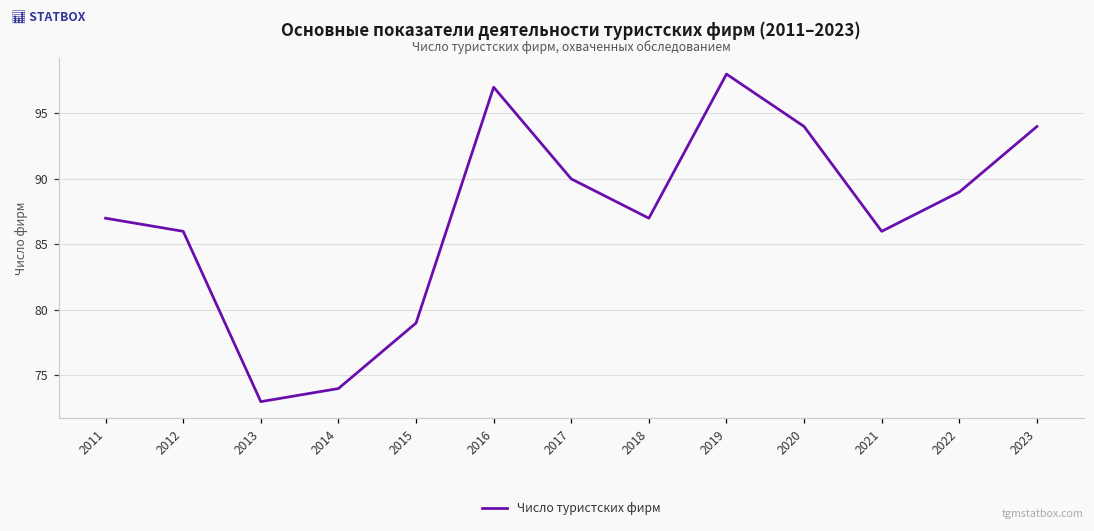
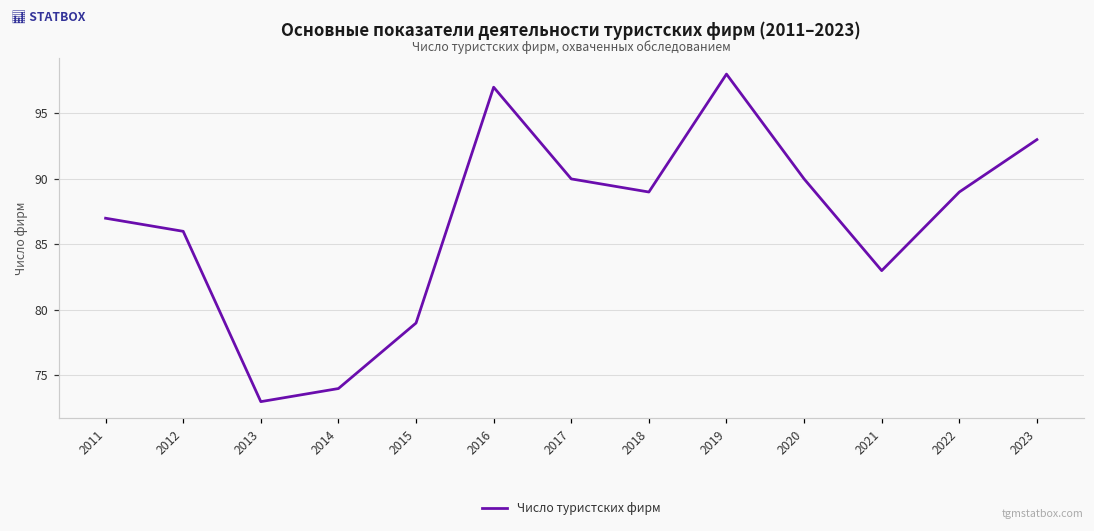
  {
    "2011": 87,
    "2012": 86,
    "2013": 73,
    "2014": 74,
    "2015": 79,
    "2016": 97,
    "2017": 90,
-   "2018": 87,
+   "2018": 89,
    "2019": 98,
-   "2020": 94,
-   "2021": 86,
+   "2020": 90,
+   "2021": 83,
    "2022": 89,
-   "2023": 94
+   "2023": 93
  }
